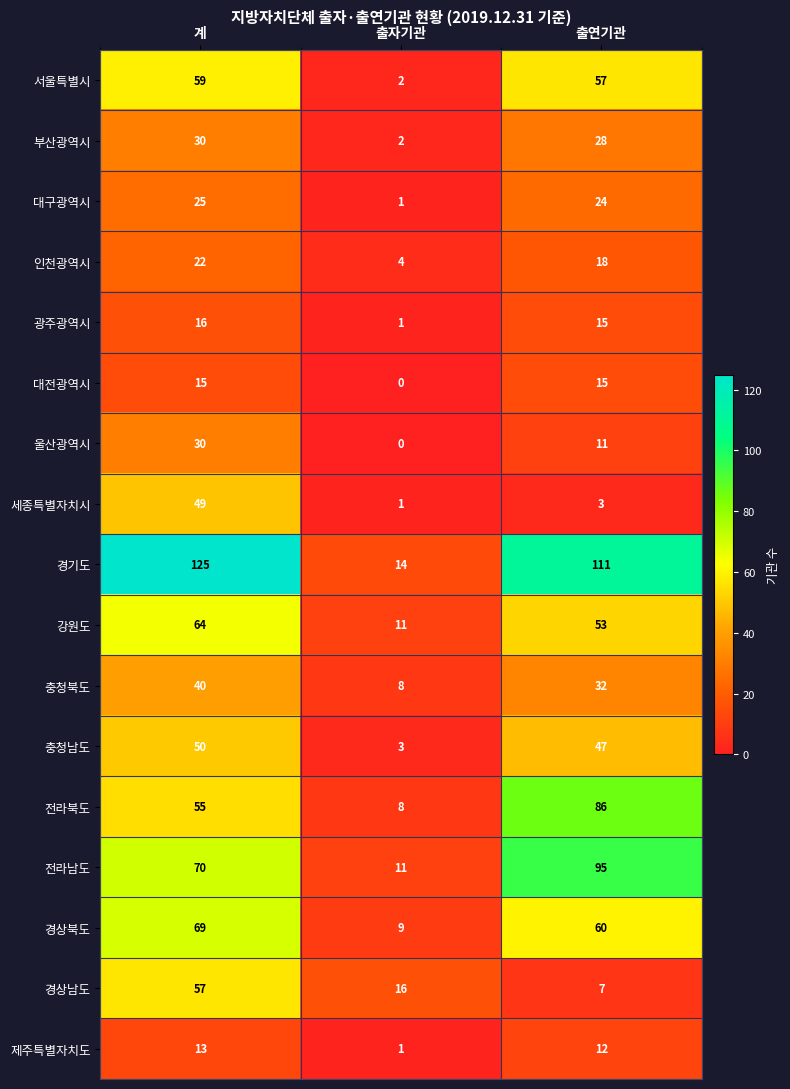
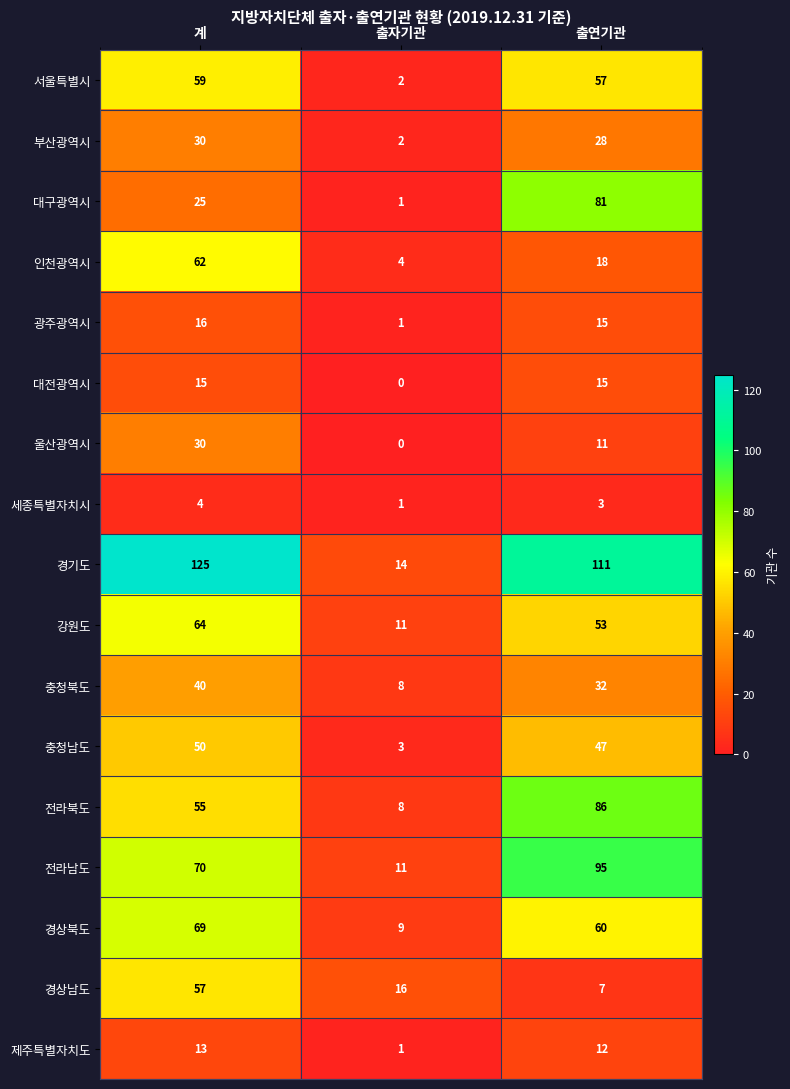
  {
    "서울특별시": {
      "계": 59,
      "출자기관": 2,
      "출연기관": 57
    },
    "부산광역시": {
      "계": 30,
      "출자기관": 2,
      "출연기관": 28
    },
    "대구광역시": {
      "계": 25,
      "출자기관": 1,
-     "출연기관": 24
+     "출연기관": 81
    },
    "인천광역시": {
-     "계": 22,
+     "계": 62,
      "출자기관": 4,
      "출연기관": 18
    },
    "광주광역시": {
      "계": 16,
      "출자기관": 1,
      "출연기관": 15
    },
    "대전광역시": {
      "계": 15,
      "출자기관": 0,
      "출연기관": 15
    },
    "울산광역시": {
      "계": 30,
      "출자기관": 0,
      "출연기관": 11
    },
    "세종특별자치시": {
-     "계": 49,
+     "계": 4,
      "출자기관": 1,
      "출연기관": 3
    },
    "경기도": {
      "계": 125,
      "출자기관": 14,
      "출연기관": 111
    },
    "강원도": {
      "계": 64,
      "출자기관": 11,
      "출연기관": 53
    },
    "충청북도": {
      "계": 40,
      "출자기관": 8,
      "출연기관": 32
    },
    "충청남도": {
      "계": 50,
      "출자기관": 3,
      "출연기관": 47
    },
    "전라북도": {
      "계": 55,
      "출자기관": 8,
      "출연기관": 86
    },
    "전라남도": {
      "계": 70,
      "출자기관": 11,
      "출연기관": 95
    },
    "경상북도": {
      "계": 69,
      "출자기관": 9,
      "출연기관": 60
    },
    "경상남도": {
      "계": 57,
      "출자기관": 16,
      "출연기관": 7
    },
    "제주특별자치도": {
      "계": 13,
      "출자기관": 1,
      "출연기관": 12
    }
  }
